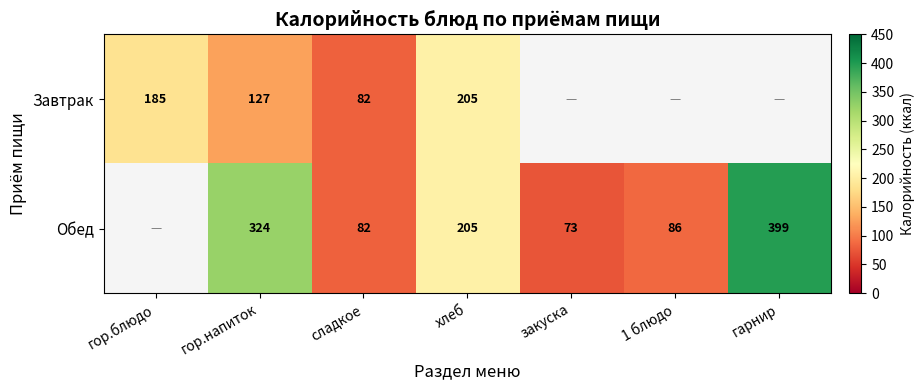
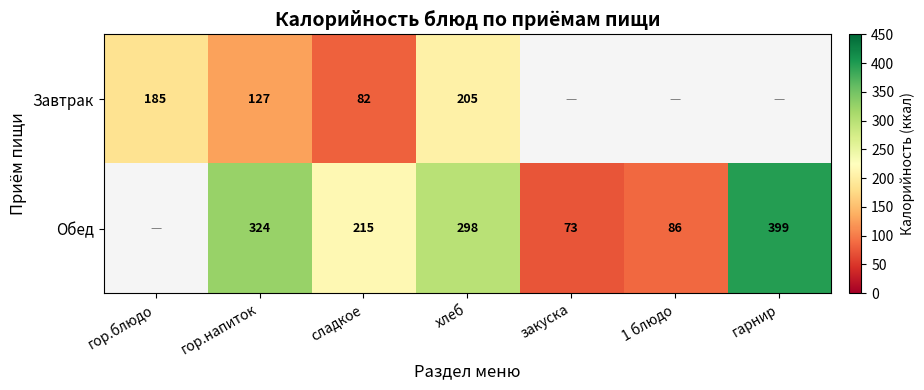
  {
    "Завтрак": {
      "гор.блюдо": 185,
      "гор.напиток": 127,
      "сладкое": 82,
      "хлеб": 205
    },
    "Обед": {
      "гор.напиток": 324,
-     "сладкое": 82,
-     "хлеб": 205,
+     "сладкое": 215,
+     "хлеб": 298,
      "закуска": 73,
      "1 блюдо": 86,
      "гарнир": 399
    }
  }
